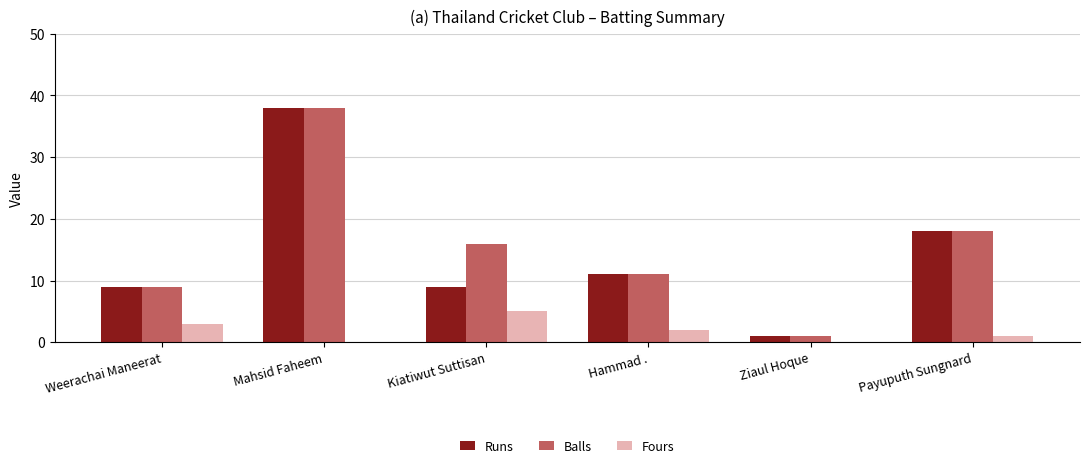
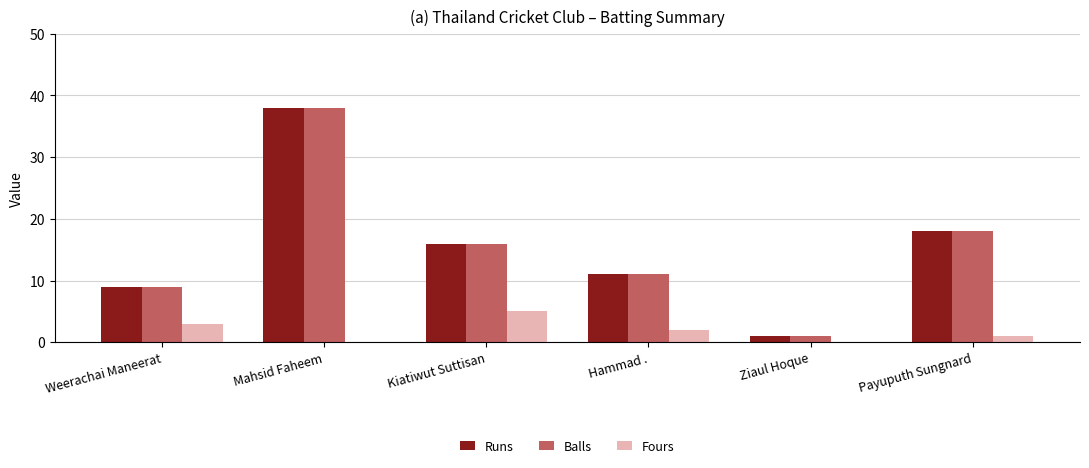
  {
    "Runs": {
      "Weerachai Maneerat": 9,
      "Mahsid Faheem": 38,
-     "Kiatiwut Suttisan": 9,
+     "Kiatiwut Suttisan": 16,
      "Hammad .": 11,
      "Ziaul Hoque": 1,
      "Payuputh Sungnard": 18
    },
    "Balls": {
      "Weerachai Maneerat": 9,
      "Mahsid Faheem": 38,
      "Kiatiwut Suttisan": 16,
      "Hammad .": 11,
      "Ziaul Hoque": 1,
      "Payuputh Sungnard": 18
    },
    "Fours": {
      "Weerachai Maneerat": 3,
      "Mahsid Faheem": 0,
      "Kiatiwut Suttisan": 5,
      "Hammad .": 2,
      "Ziaul Hoque": 0,
      "Payuputh Sungnard": 1
    }
  }
